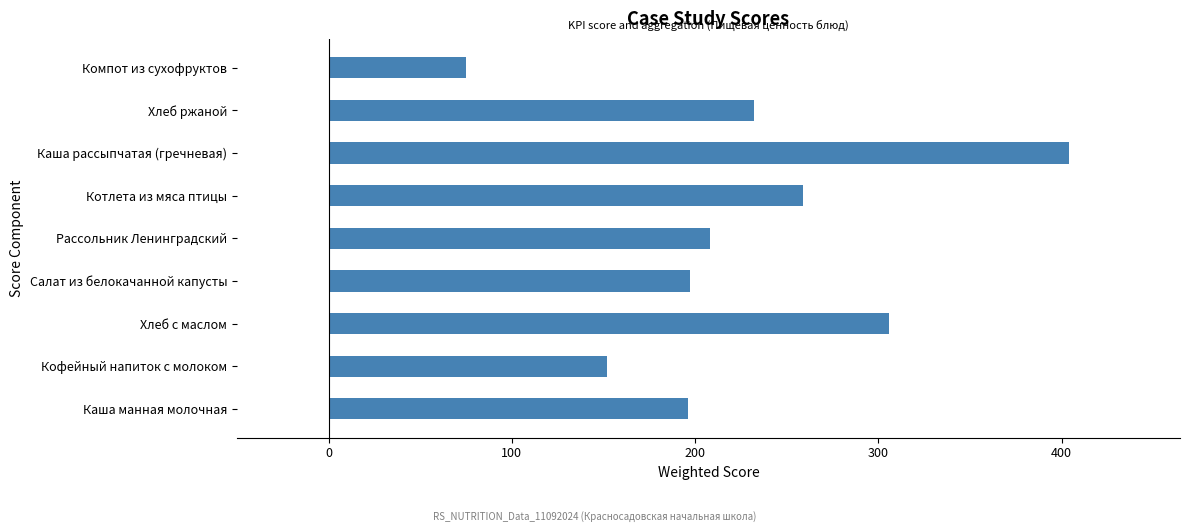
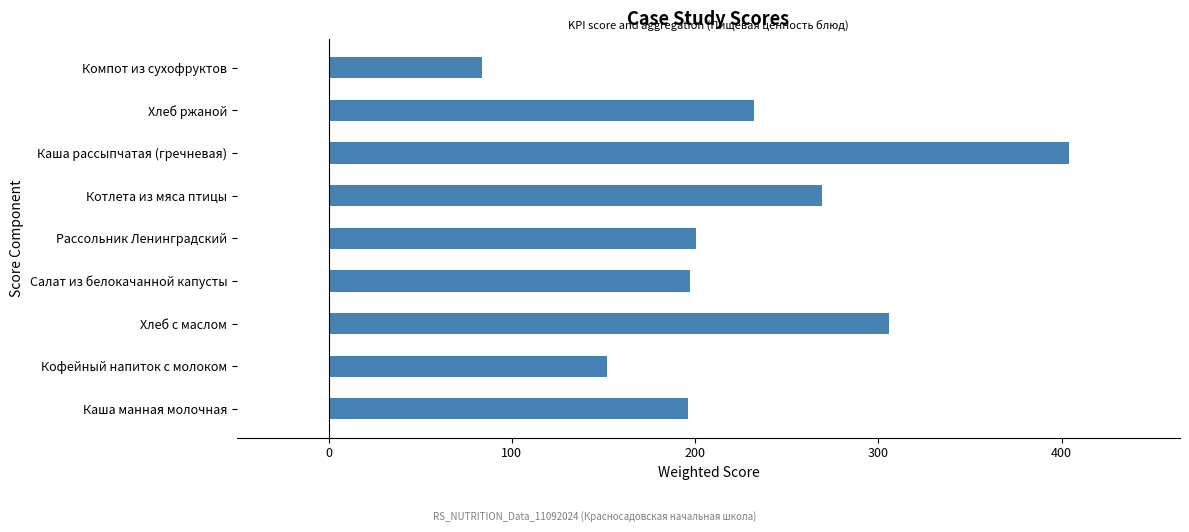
  {
-   "Компот из сухофруктов": 75,
+   "Компот из сухофруктов": 84,
    "Хлеб ржаной": 232,
    "Каша рассыпчатая (гречневая)": 404,
-   "Котлета из мяса птицы": 259,
-   "Рассольник Ленинградский": 208,
+   "Котлета из мяса птицы": 269,
+   "Рассольник Ленинградский": 200,
    "Салат из белокачанной капусты": 197,
    "Хлеб с маслом": 306,
    "Кофейный напиток с молоком": 152,
    "Каша манная молочная": 196
  }
